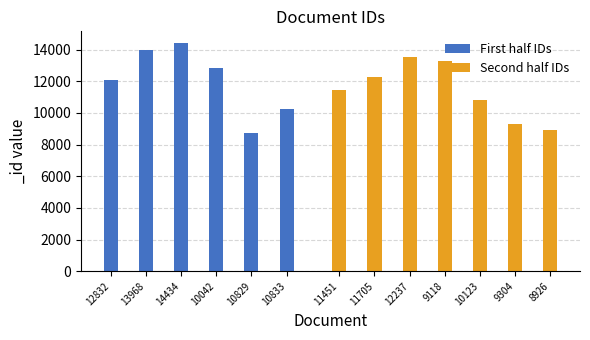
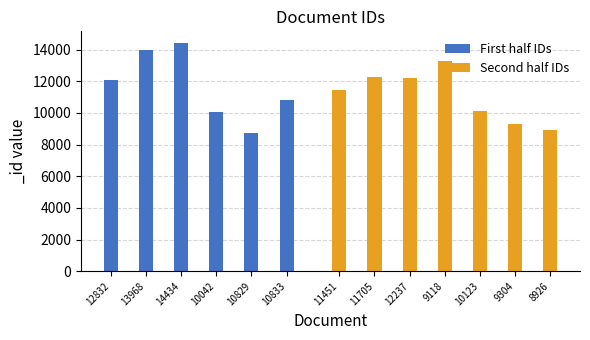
  {
    "First half IDs": {
      "12832": 12100,
      "13968": 14000,
      "14434": 14400,
-     "10042": 12900,
+     "10042": 10000,
      "10829": 8700,
-     "10833": 10300
+     "10833": 10800
    },
    "Second half IDs": {
      "11451": 11500,
      "11705": 12300,
-     "12237": 13500,
+     "12237": 12200,
      "9118": 13300,
-     "10123": 10800,
+     "10123": 10100,
      "9304": 9300,
      "8926": 8900
    }
  }
